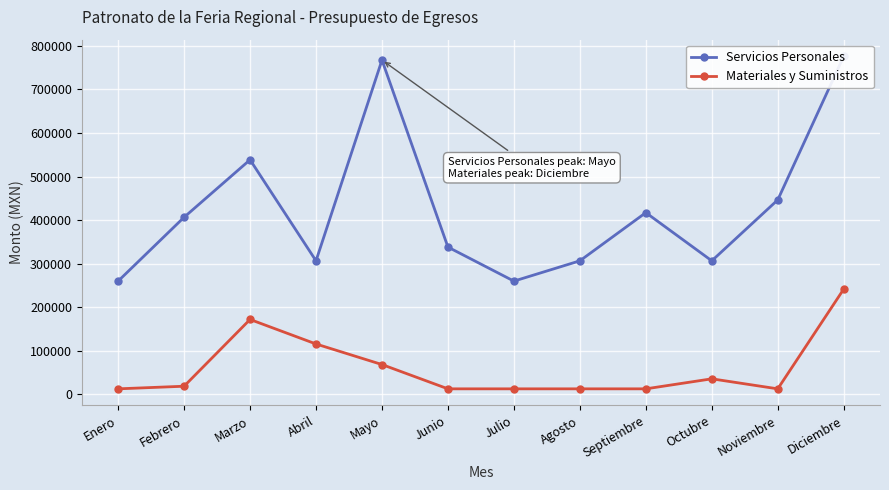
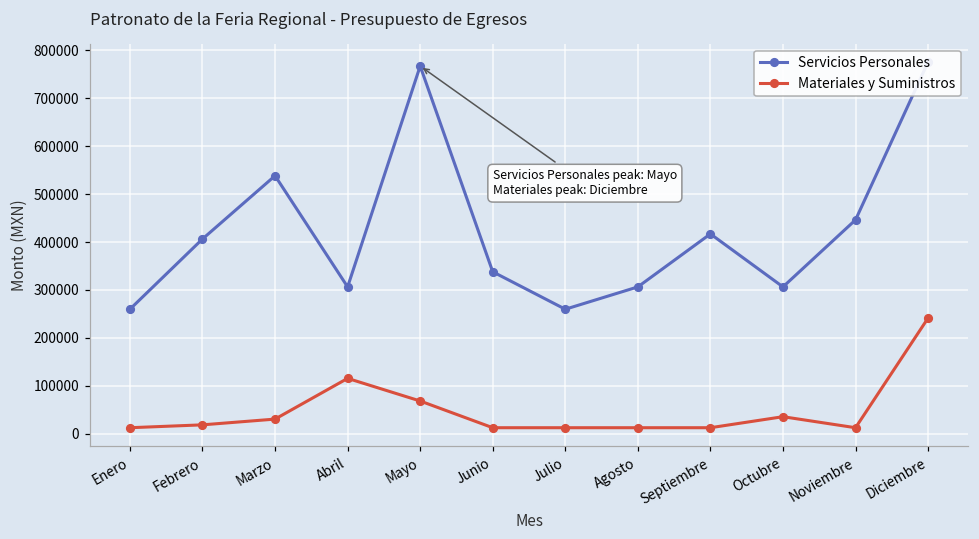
  {
    "Servicios Personales": {
      "Enero": 260000,
      "Febrero": 410000,
      "Marzo": 540000,
      "Abril": 310000,
      "Mayo": 770000,
      "Junio": 340000,
      "Julio": 260000,
      "Agosto": 310000,
      "Septiembre": 420000,
      "Octubre": 310000,
      "Noviembre": 450000
    },
    "Materiales y Suministros": {
      "Enero": 10000,
      "Febrero": 20000,
-     "Marzo": 170000,
+     "Marzo": 30000,
      "Abril": 120000,
      "Mayo": 70000,
      "Junio": 10000,
      "Julio": 10000,
      "Agosto": 10000,
      "Septiembre": 10000,
      "Octubre": 40000,
      "Noviembre": 10000,
      "Diciembre": 240000
    }
  }
